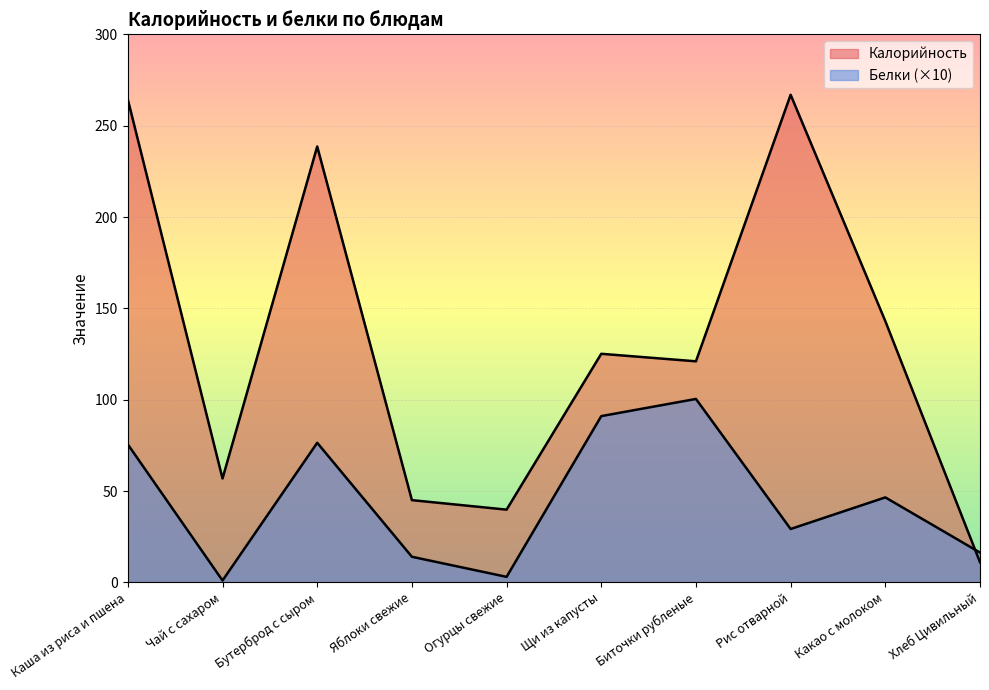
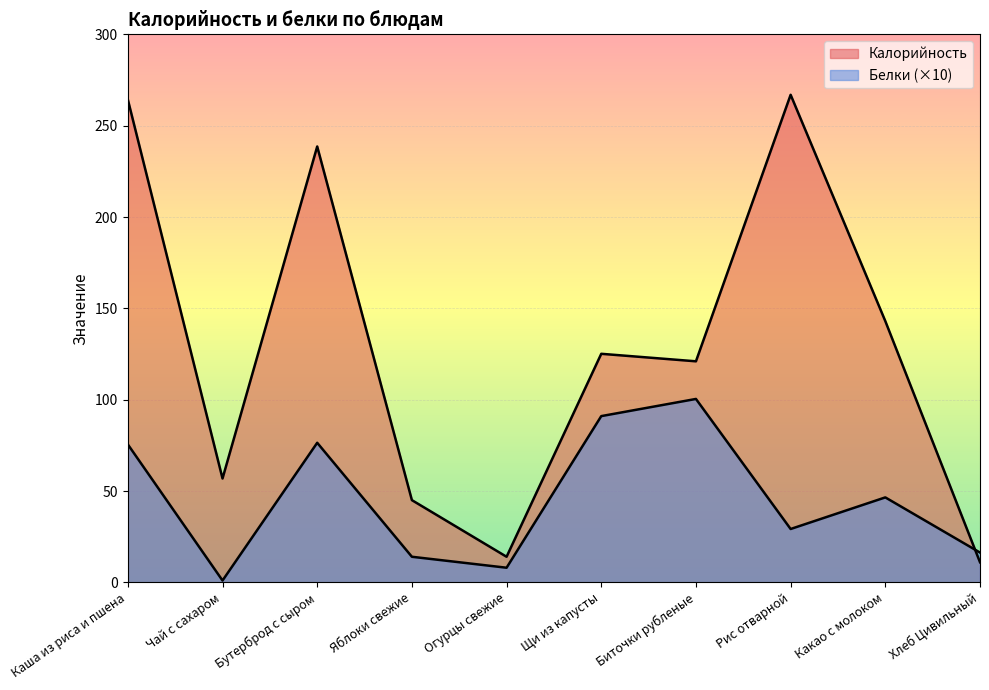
  {
    "Калорийность": {
      "Каша из риса и пшена": 264,
      "Чай с сахаром": 57,
      "Бутерброд с сыром": 239,
      "Яблоки свежие": 45,
-     "Огурцы свежие": 40,
+     "Огурцы свежие": 14,
      "Щи из капусты": 125,
      "Биточки рубленые": 121,
      "Рис отварной": 267,
      "Какао с молоком": 143,
      "Хлеб Цивильный": 11
    },
    "Белки (×10)": {
      "Каша из риса и пшена": 76,
      "Чай с сахаром": 1,
      "Бутерброд с сыром": 76,
      "Яблоки свежие": 14,
-     "Огурцы свежие": 3,
+     "Огурцы свежие": 8,
      "Щи из капусты": 91,
      "Биточки рубленые": 100,
      "Рис отварной": 29,
      "Какао с молоком": 47,
      "Хлеб Цивильный": 16
    }
  }
